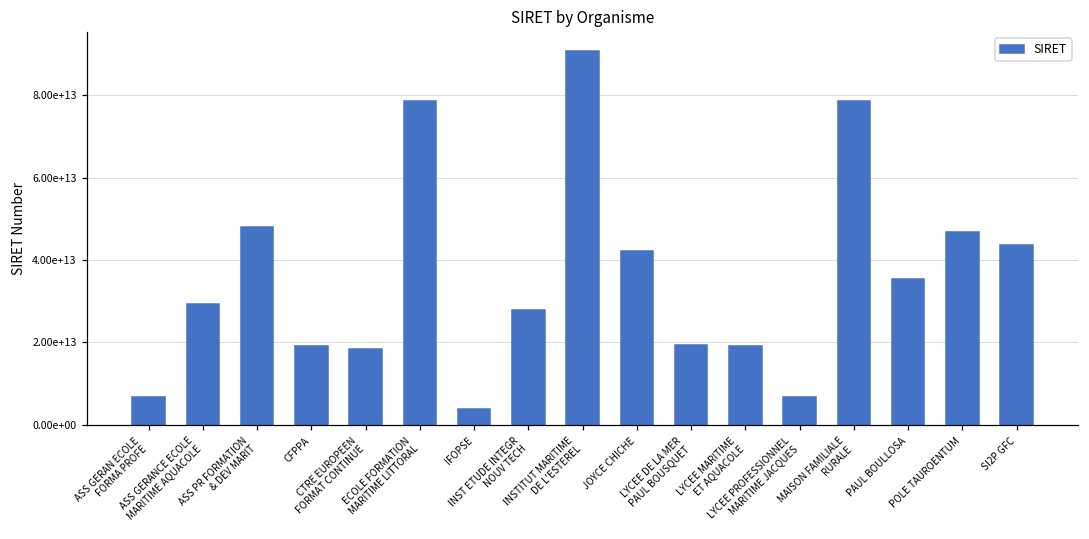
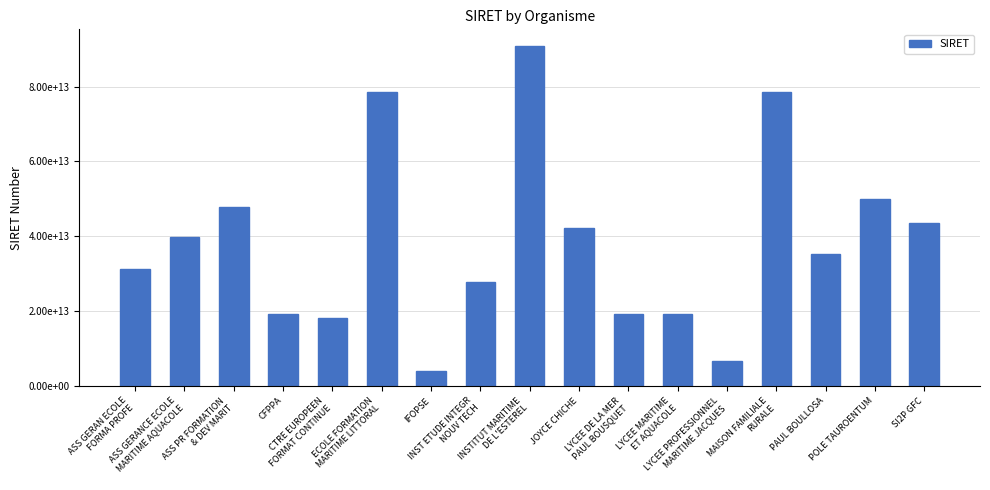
  {
-   "ASS GERAN ECOLE FORMA PROFE": 7000000000000,
-   "ASS GERANCE ECOLE MARITIME AQUACOLE": 29000000000000,
+   "ASS GERAN ECOLE FORMA PROFE": 31000000000000,
+   "ASS GERANCE ECOLE MARITIME AQUACOLE": 40000000000000,
    "ASS PR FORMATION & DEV MARIT": 48000000000000,
    "CFPPA": 19000000000000,
    "CTRE EUROPEEN FORMAT CONTINUE": 18000000000000,
    "ECOLE FORMATION MARITIME LITTORAL": 79000000000000,
    "IFOPSE": 4000000000000,
    "INST ETUDE INTEGR NOUV TECH": 28000000000000,
    "INSTITUT MARITIME DE L'ESTEREL": 91000000000000,
    "JOYCE CHICHE": 42000000000000,
    "LYCEE DE LA MER PAUL BOUSQUET": 19000000000000,
    "LYCEE MARITIME ET AQUACOLE": 19000000000000,
    "LYCEE PROFESSIONNEL MARITIME JACQUES": 7000000000000,
    "MAISON FAMILIALE RURALE": 79000000000000,
    "PAUL BOULLOSA": 35000000000000,
-   "POLE TAUROENTUM": 47000000000000,
+   "POLE TAUROENTUM": 50000000000000,
    "SI2P GFC": 44000000000000
  }
